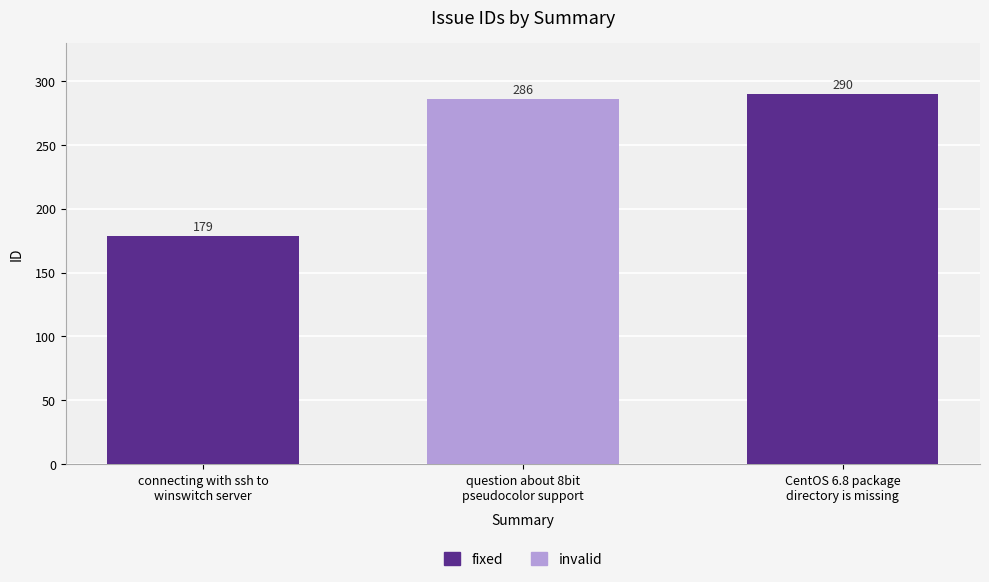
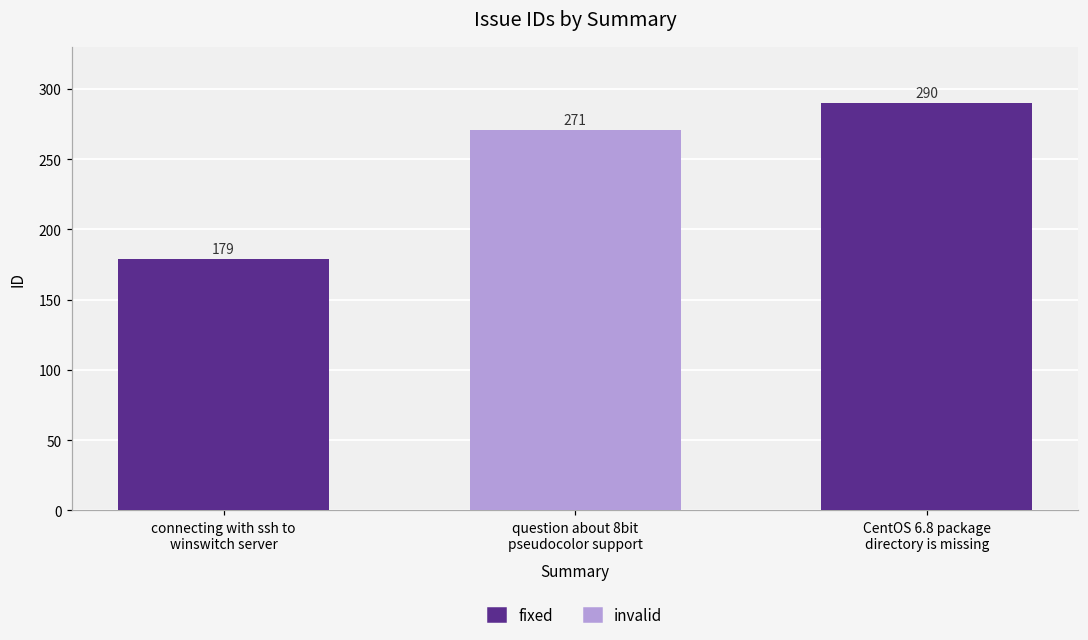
  {
    "connecting with ssh to winswitch server": 179,
-   "question about 8bit pseudocolor support": 286,
+   "question about 8bit pseudocolor support": 271,
    "CentOS 6.8 package directory is missing": 290
  }
